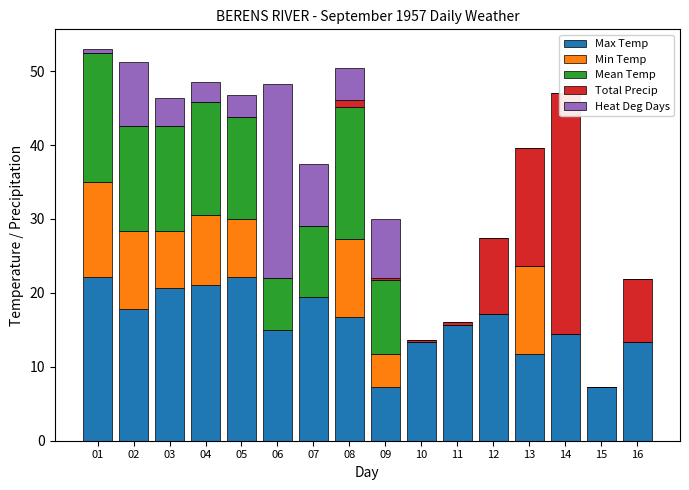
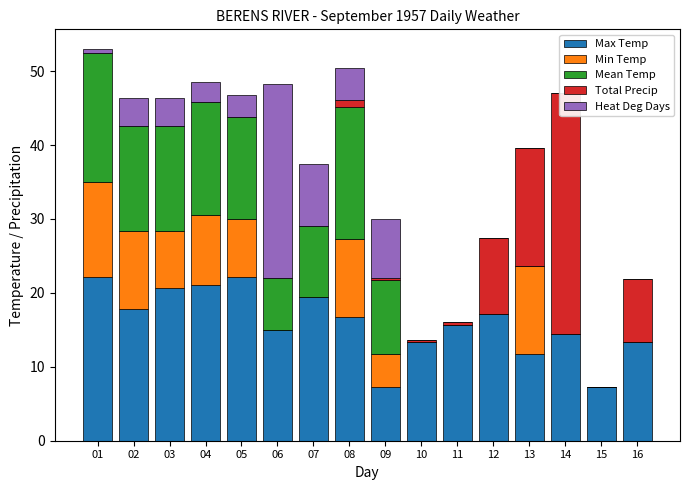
  {
    "Max Temp": {
      "01": 22,
      "02": 18,
      "03": 21,
      "04": 21,
      "05": 22,
      "06": 15,
      "07": 19,
      "08": 17,
      "09": 7,
      "10": 13,
      "11": 16,
      "12": 17,
      "13": 12,
      "14": 14,
      "15": 7,
      "16": 13
    },
    "Min Temp": {
      "01": 13,
      "02": 11,
      "03": 8,
      "04": 9,
      "05": 8,
      "06": 0,
      "07": 0,
      "08": 11,
      "09": 4,
      "10": 0,
      "11": 0,
      "12": 0,
      "13": 12,
      "14": 0,
      "15": 0,
      "16": 0
    },
    "Mean Temp": {
      "01": 18,
      "02": 14,
      "03": 14,
      "04": 15,
      "05": 14,
      "06": 7,
      "07": 10,
      "08": 18,
      "09": 10,
      "10": 0,
      "11": 0,
      "12": 0,
      "13": 0,
      "14": 0,
      "15": 0,
      "16": 0
    },
    "Total Precip": {
      "01": 0,
      "02": 0,
      "03": 0,
      "04": 0,
      "05": 0,
      "06": 0,
      "07": 0,
      "08": 1,
      "11": 1,
      "12": 10,
      "13": 16,
      "15": 0,
      "16": 9
    },
    "Heat Deg Days": {
      "01": 1,
-     "02": 9,
+     "02": 4,
      "03": 4,
      "04": 3,
      "05": 3,
      "06": 26,
      "07": 8,
      "08": 4,
      "09": 8,
      "10": 0,
      "11": 0,
      "12": 0,
      "13": 0,
      "15": 0,
      "16": 0
    }
  }
